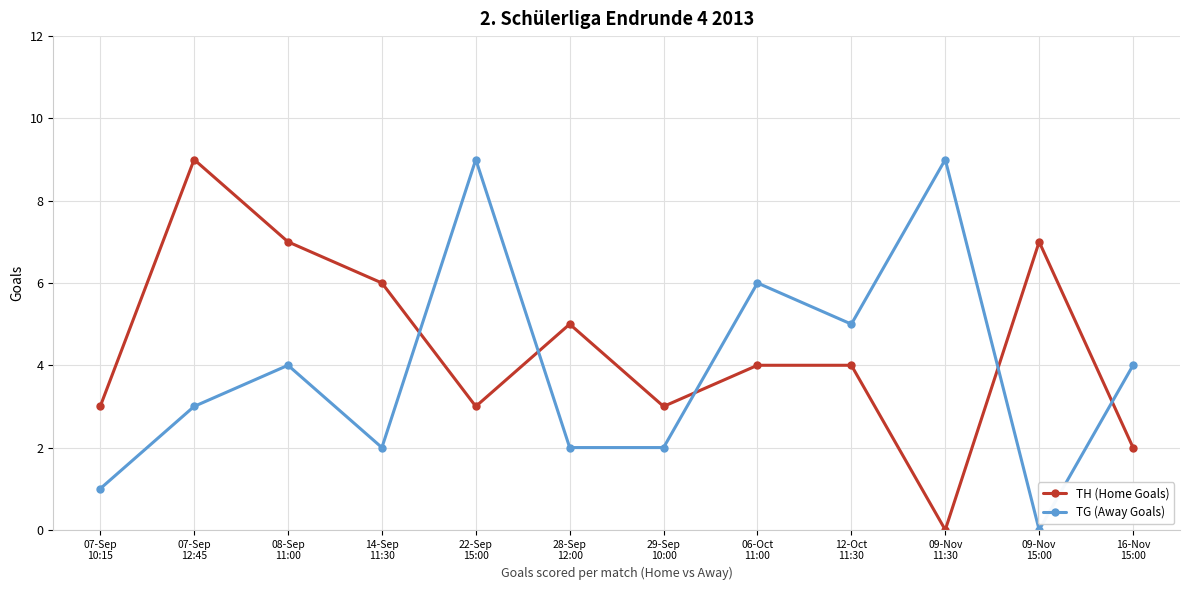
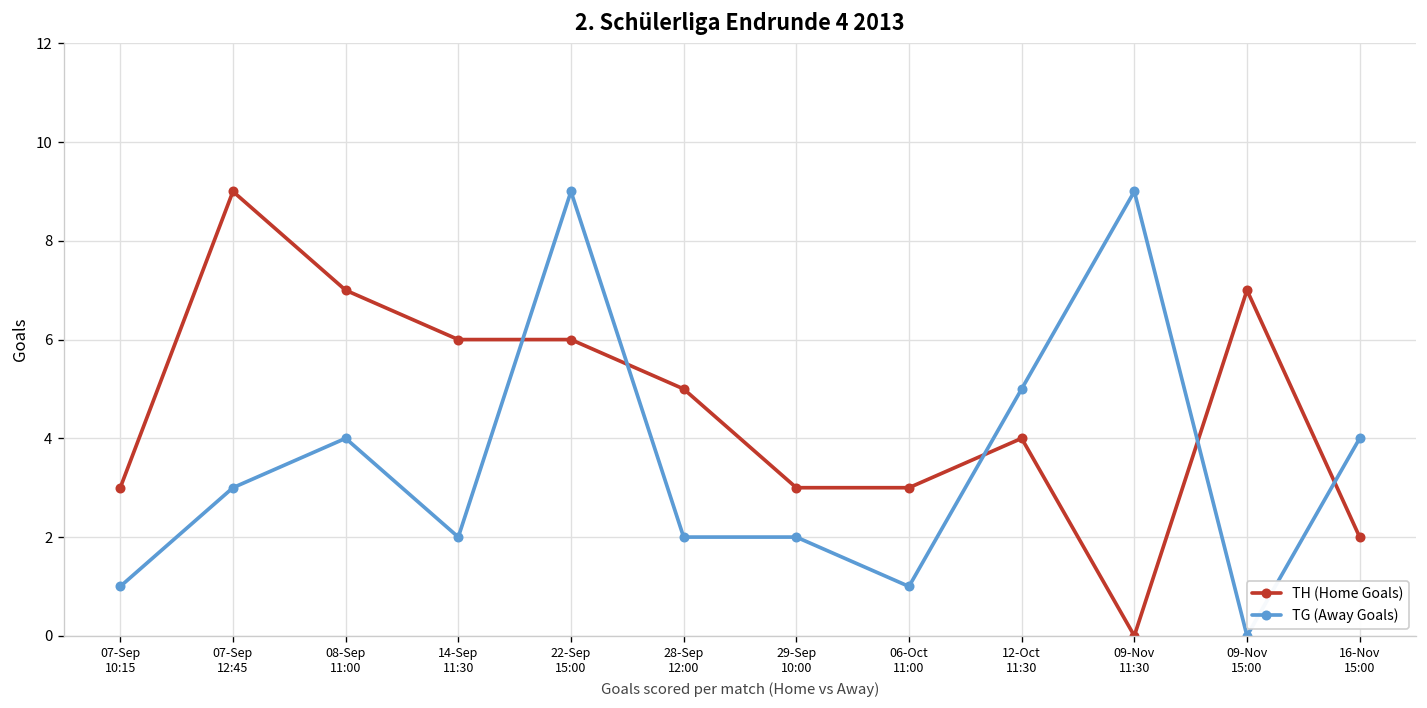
  {
    "TH (Home Goals)": {
      "07-Sep 10:15": 3,
      "07-Sep 12:45": 9,
      "08-Sep 11:00": 7,
      "14-Sep 11:30": 6,
-     "22-Sep 15:00": 3,
+     "22-Sep 15:00": 6,
      "28-Sep 12:00": 5,
      "29-Sep 10:00": 3,
-     "06-Oct 11:00": 4,
+     "06-Oct 11:00": 3,
      "12-Oct 11:30": 4,
      "09-Nov 11:30": 0,
      "09-Nov 15:00": 7,
      "16-Nov 15:00": 2
    },
    "TG (Away Goals)": {
      "07-Sep 10:15": 1,
      "07-Sep 12:45": 3,
      "08-Sep 11:00": 4,
      "14-Sep 11:30": 2,
      "22-Sep 15:00": 9,
      "28-Sep 12:00": 2,
      "29-Sep 10:00": 2,
-     "06-Oct 11:00": 6,
+     "06-Oct 11:00": 1,
      "12-Oct 11:30": 5,
      "09-Nov 11:30": 9,
      "09-Nov 15:00": 0,
      "16-Nov 15:00": 4
    }
  }
